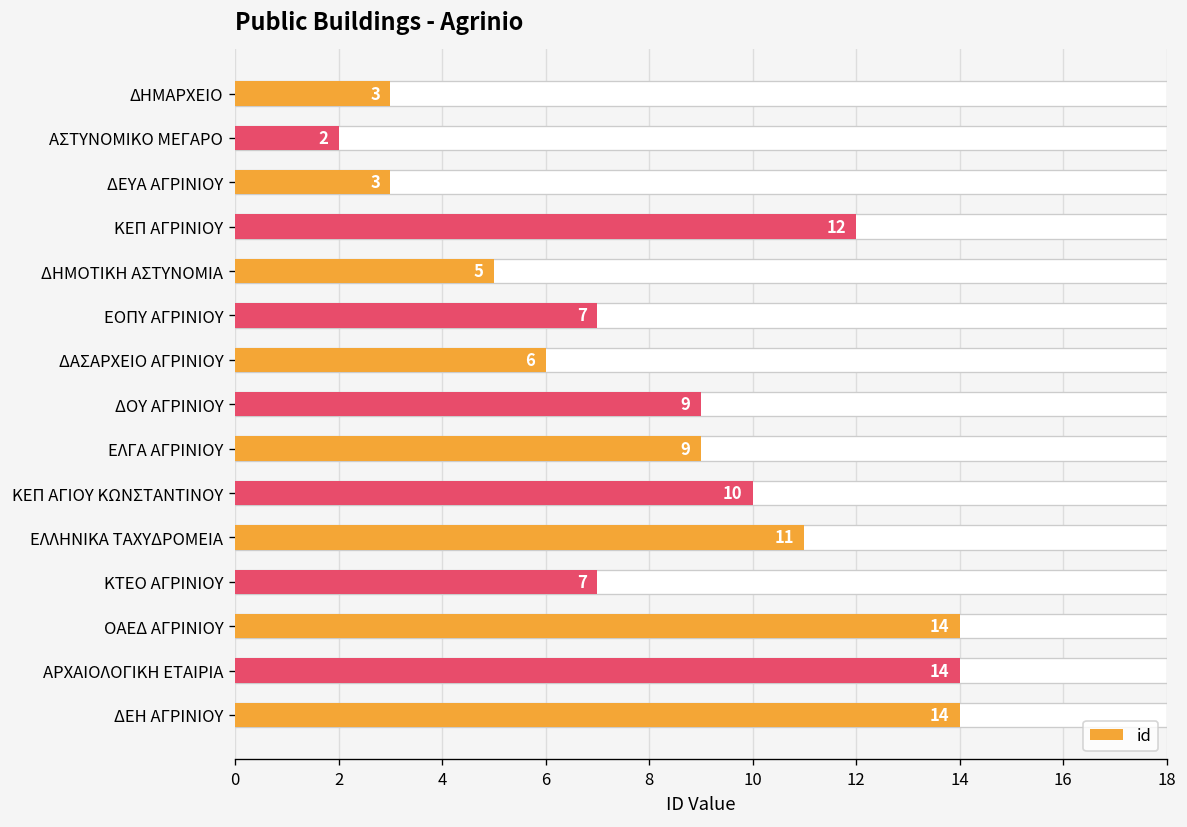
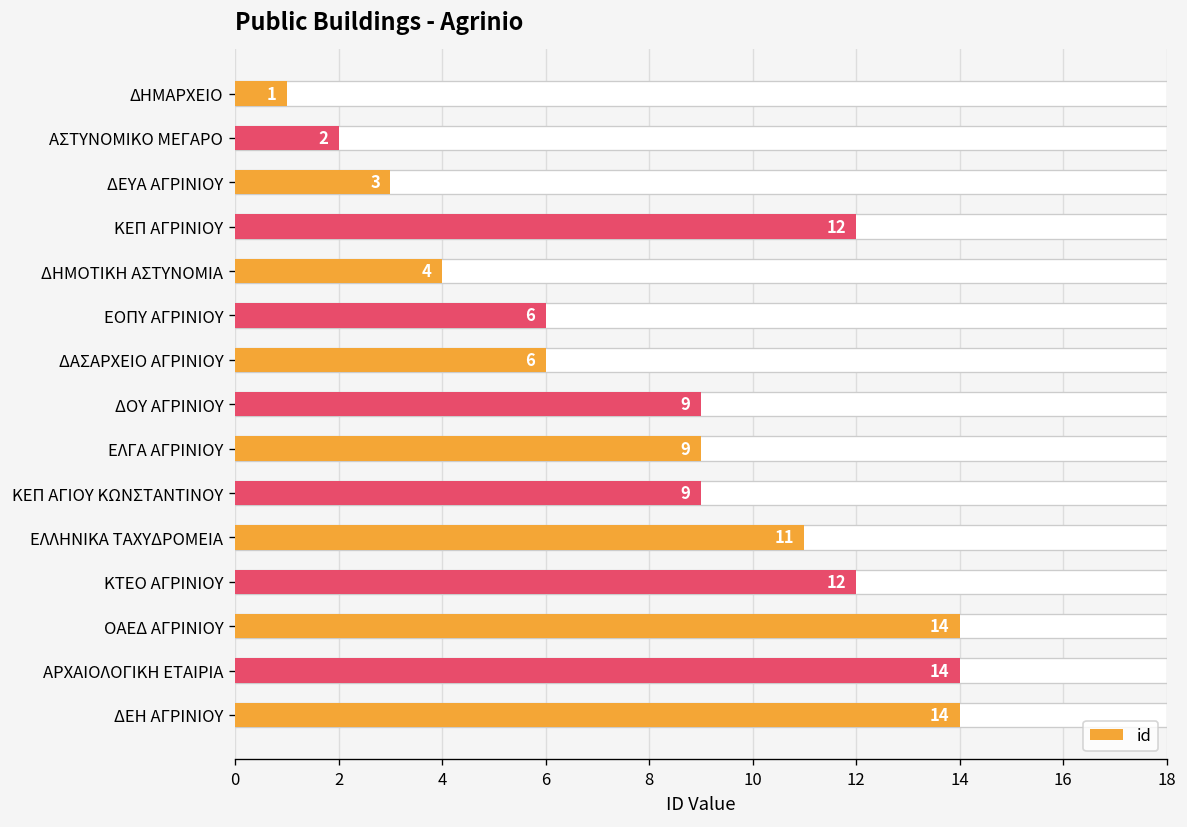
  {
    "id": {
-     "ΔΗΜΑΡΧΕΙΟ": 3,
-     "ΔΗΜΟΤΙΚΗ ΑΣΤΥΝΟΜΙΑ": 5,
-     "ΕΟΠΥ ΑΓΡΙΝΙΟΥ": 7,
-     "ΚΕΠ ΑΓΙΟΥ ΚΩΝΣΤΑΝΤΙΝΟΥ": 10,
-     "ΚΤΕΟ ΑΓΡΙΝΙΟΥ": 7
+     "ΔΗΜΑΡΧΕΙΟ": 1,
+     "ΔΗΜΟΤΙΚΗ ΑΣΤΥΝΟΜΙΑ": 4,
+     "ΕΟΠΥ ΑΓΡΙΝΙΟΥ": 6,
+     "ΚΕΠ ΑΓΙΟΥ ΚΩΝΣΤΑΝΤΙΝΟΥ": 9,
+     "ΚΤΕΟ ΑΓΡΙΝΙΟΥ": 12
    }
  }
